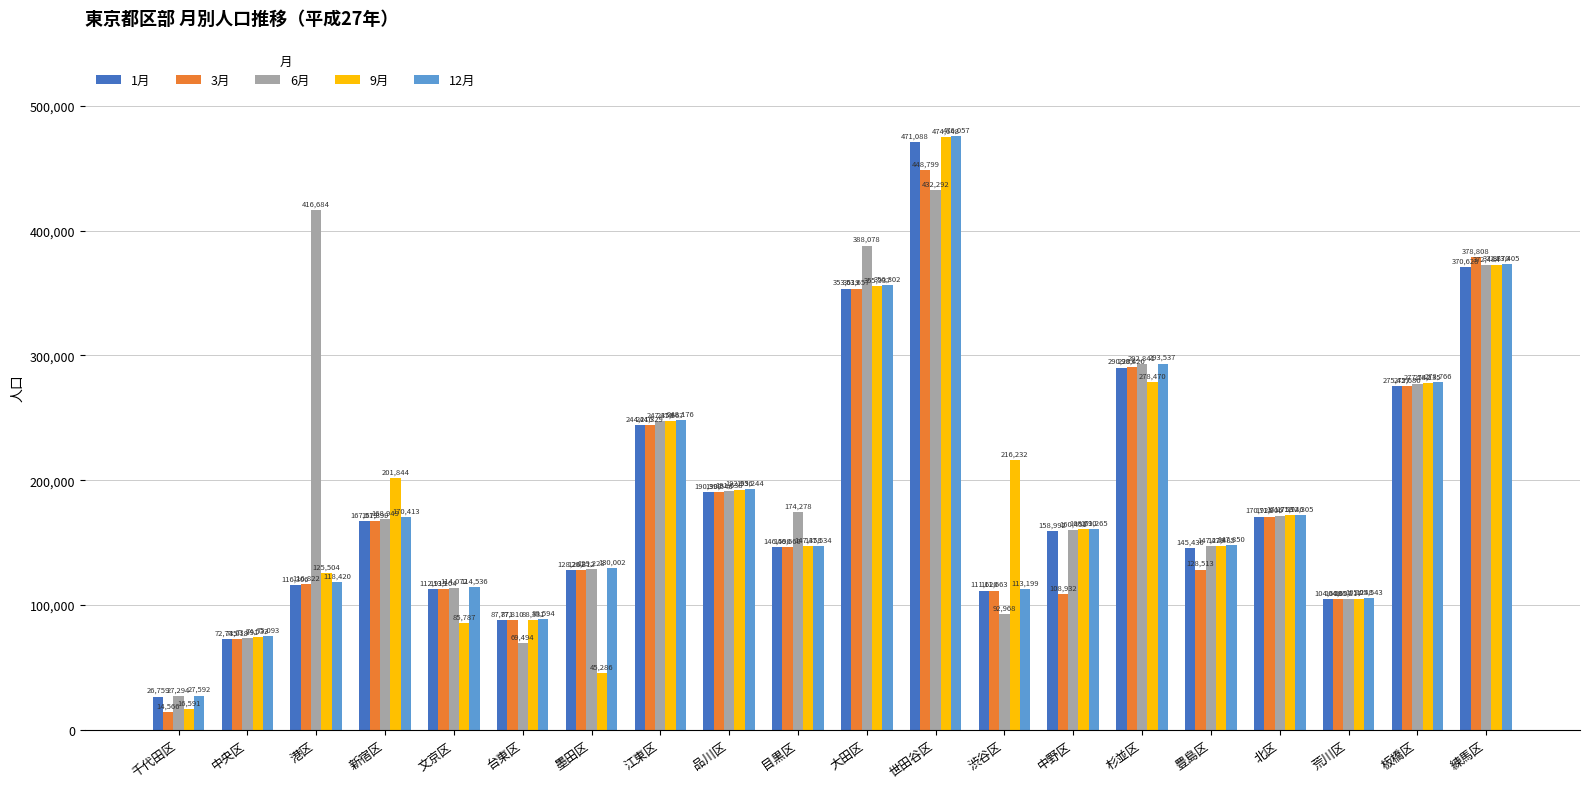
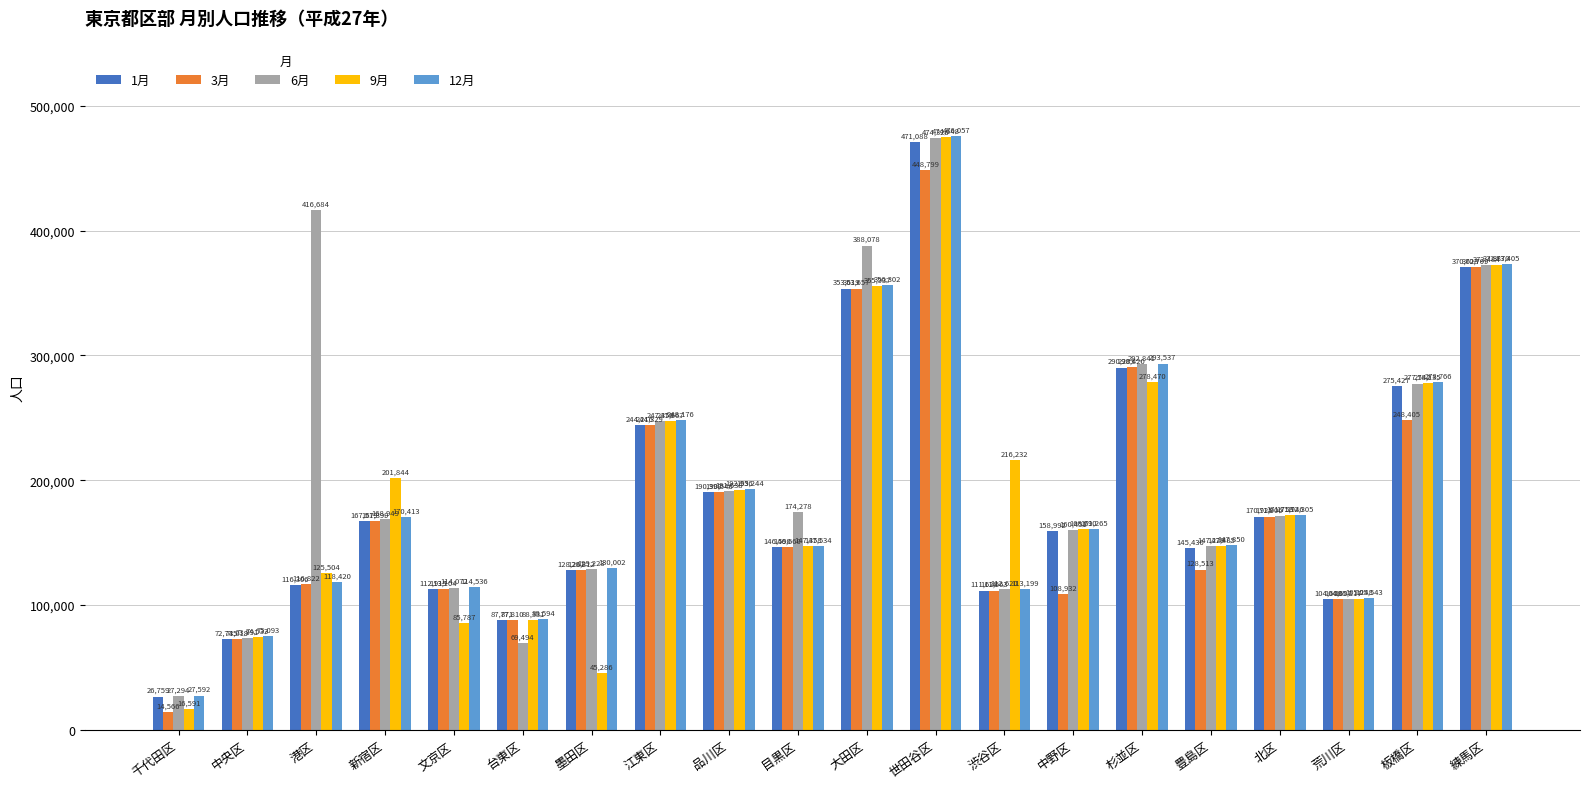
  {
    "3月": {
      "千代田区": "14,566",
      "世田谷区": "448,799",
      "中野区": "108,932",
      "豊島区": "128,513",
-     "板橋区": "275,680",
-     "練馬区": "378,808"
+     "板橋区": "248,405",
+     "練馬区": "370,709"
    },
    "6月": {
      "千代田区": "27,294",
      "港区": "416,684",
      "台東区": "69,494",
      "目黒区": "174,278",
      "大田区": "388,078",
-     "世田谷区": "432,292",
-     "渋谷区": "92,968"
+     "世田谷区": "474,326",
+     "渋谷区": "112,620"
    },
    "9月": {
      "千代田区": "16,591",
      "港区": "125,504",
      "新宿区": "201,844",
      "文京区": "85,787",
      "墨田区": "45,286",
      "渋谷区": "216,232",
      "杉並区": "278,470"
    }
  }
